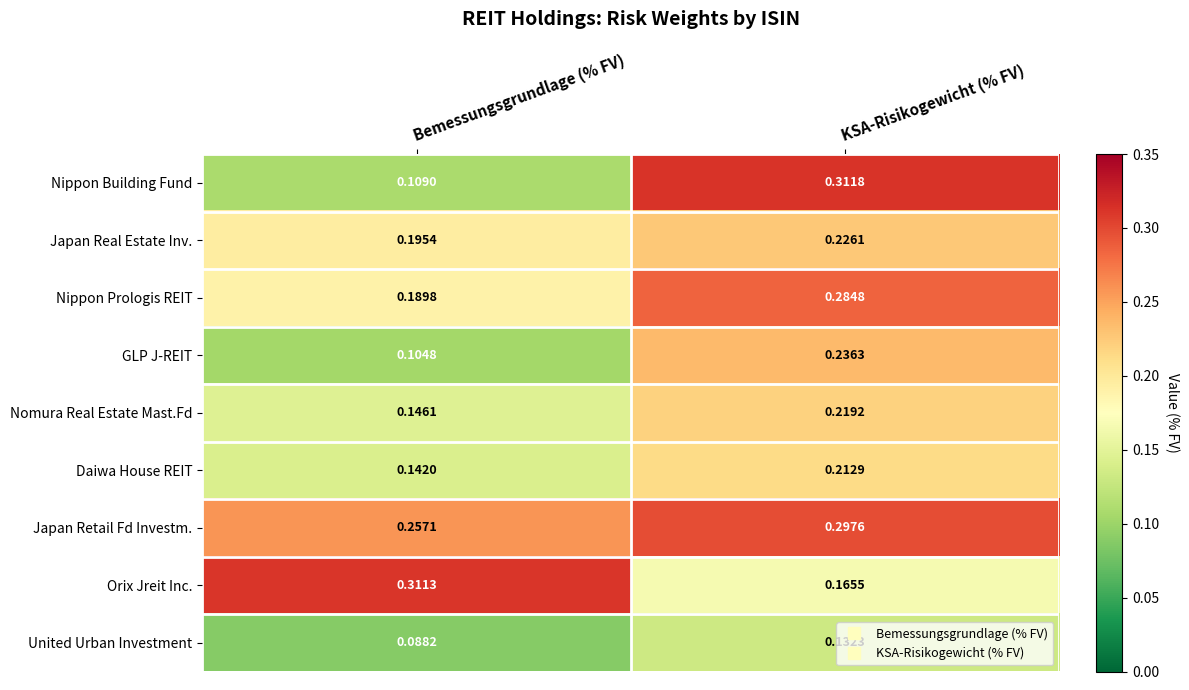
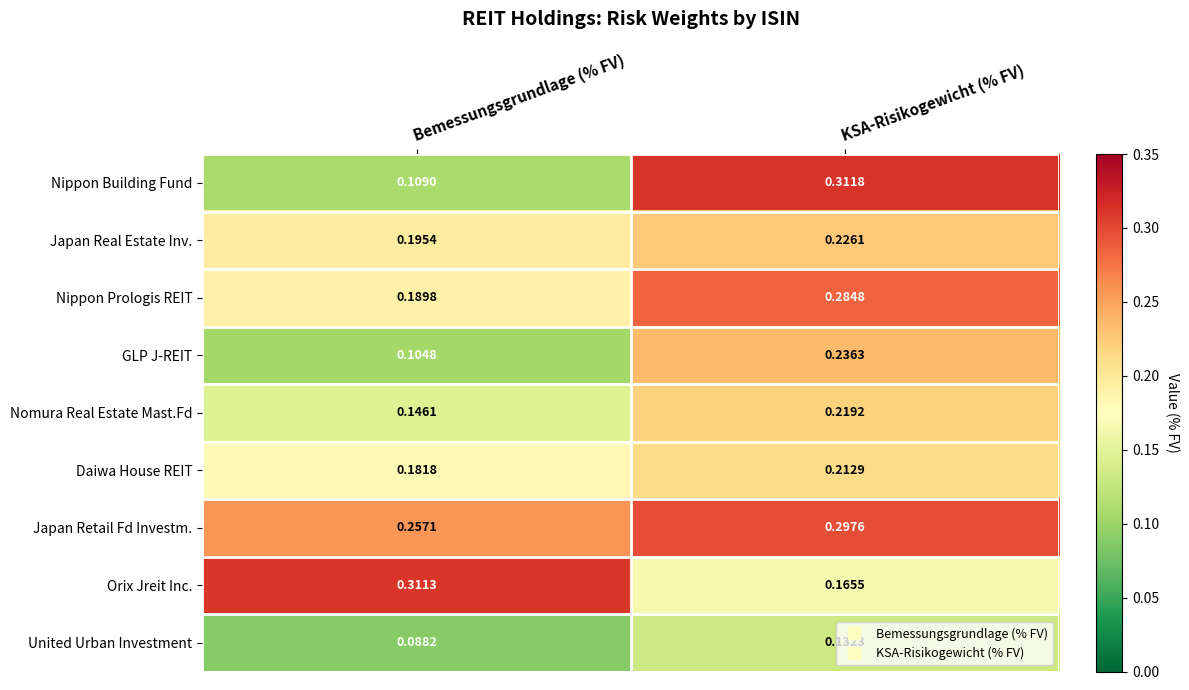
  {
    "Nippon Building Fund": {
      "Bemessungsgrundlage (% FV)": 0.1090,
      "KSA-Risikogewicht (% FV)": 0.3118
    },
    "Japan Real Estate Inv.": {
      "Bemessungsgrundlage (% FV)": 0.1954,
      "KSA-Risikogewicht (% FV)": 0.2261
    },
    "Nippon Prologis REIT": {
      "Bemessungsgrundlage (% FV)": 0.1898,
      "KSA-Risikogewicht (% FV)": 0.2848
    },
    "GLP J-REIT": {
      "Bemessungsgrundlage (% FV)": 0.1048,
      "KSA-Risikogewicht (% FV)": 0.2363
    },
    "Nomura Real Estate Mast.Fd": {
      "Bemessungsgrundlage (% FV)": 0.1461,
      "KSA-Risikogewicht (% FV)": 0.2192
    },
    "Daiwa House REIT": {
-     "Bemessungsgrundlage (% FV)": 0.1420,
+     "Bemessungsgrundlage (% FV)": 0.1818,
      "KSA-Risikogewicht (% FV)": 0.2129
    },
    "Japan Retail Fd Investm.": {
      "Bemessungsgrundlage (% FV)": 0.2571,
      "KSA-Risikogewicht (% FV)": 0.2976
    },
    "Orix Jreit Inc.": {
      "Bemessungsgrundlage (% FV)": 0.3113,
      "KSA-Risikogewicht (% FV)": 0.1655
    },
    "United Urban Investment": {
      "Bemessungsgrundlage (% FV)": 0.0882
    }
  }
